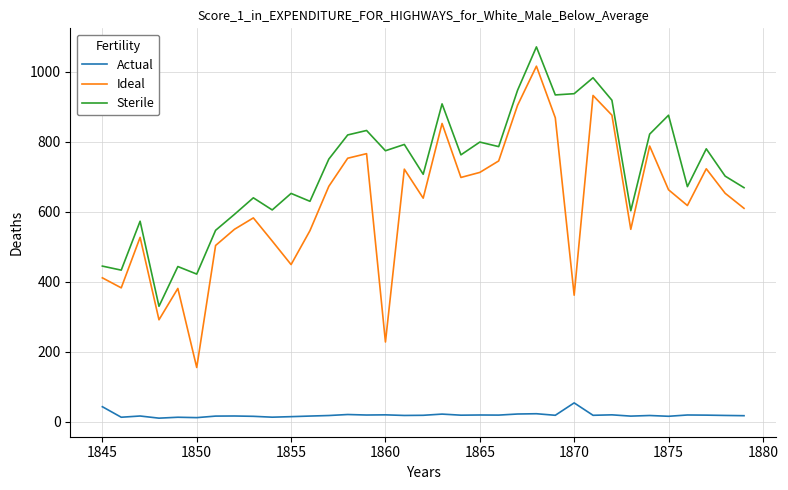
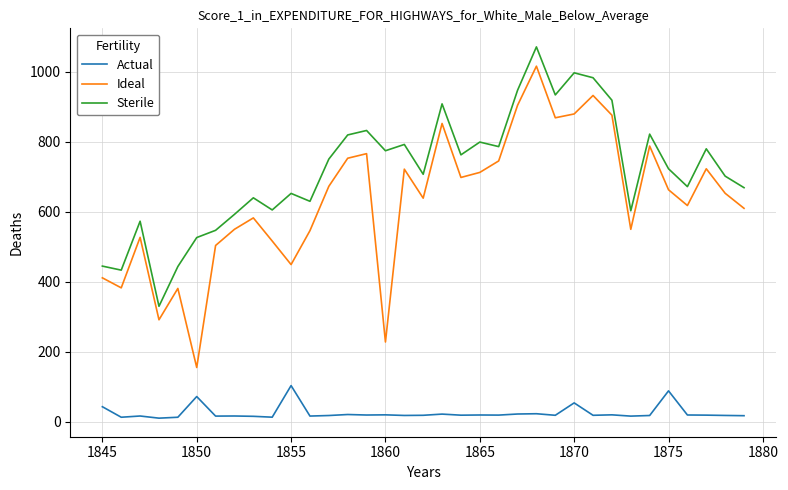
  {
    "Actual": {
      "1845": 40,
-     "1850": 10,
-     "1855": 10,
+     "1850": 70,
+     "1855": 100,
      "1860": 20,
      "1865": 20,
      "1870": 50,
-     "1875": 20
+     "1875": 90
    },
    "Ideal": {
      "1845": 410,
      "1850": 160,
      "1855": 450,
      "1860": 230,
      "1865": 710,
-     "1870": 360,
+     "1870": 880,
      "1875": 660
    },
    "Sterile": {
      "1845": 440,
-     "1850": 420,
+     "1850": 530,
      "1855": 650,
      "1860": 770,
      "1865": 800,
-     "1870": 940,
-     "1875": 880
+     "1870": 1000,
+     "1875": 720
    }
  }
